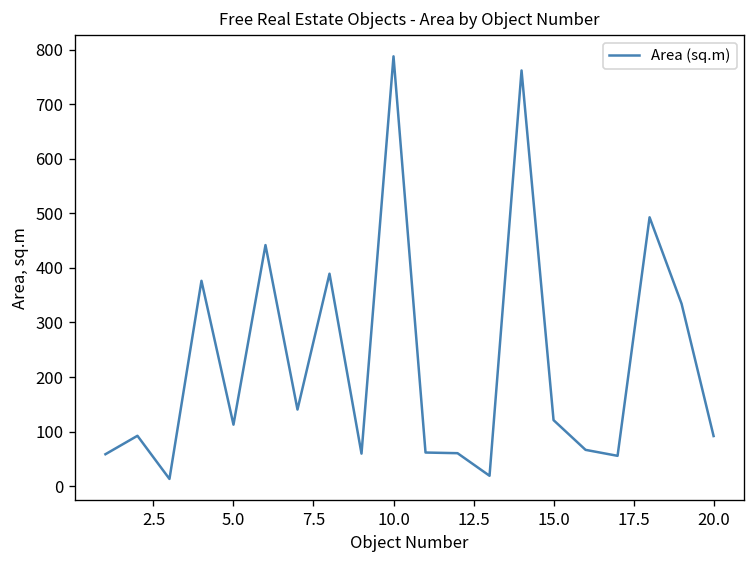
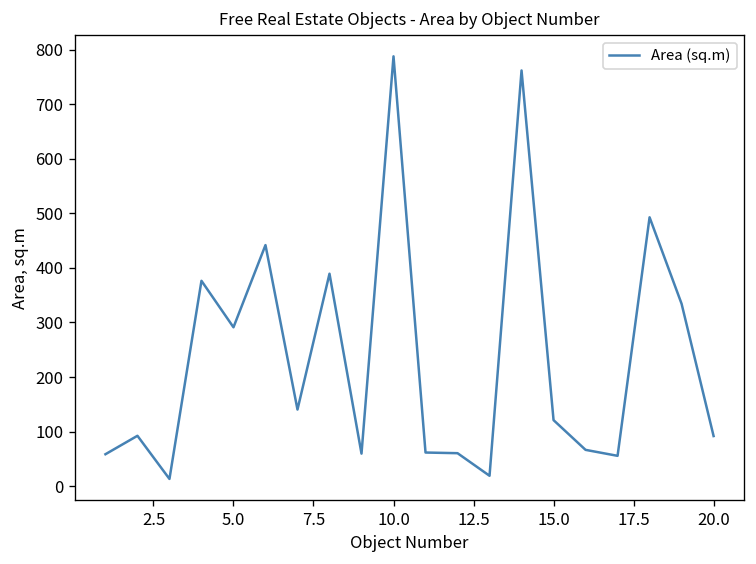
  {
-   "5.0": 110,
+   "5.0": 290,
    "10.0": 790,
    "15.0": 120,
    "20.0": 90
  }
